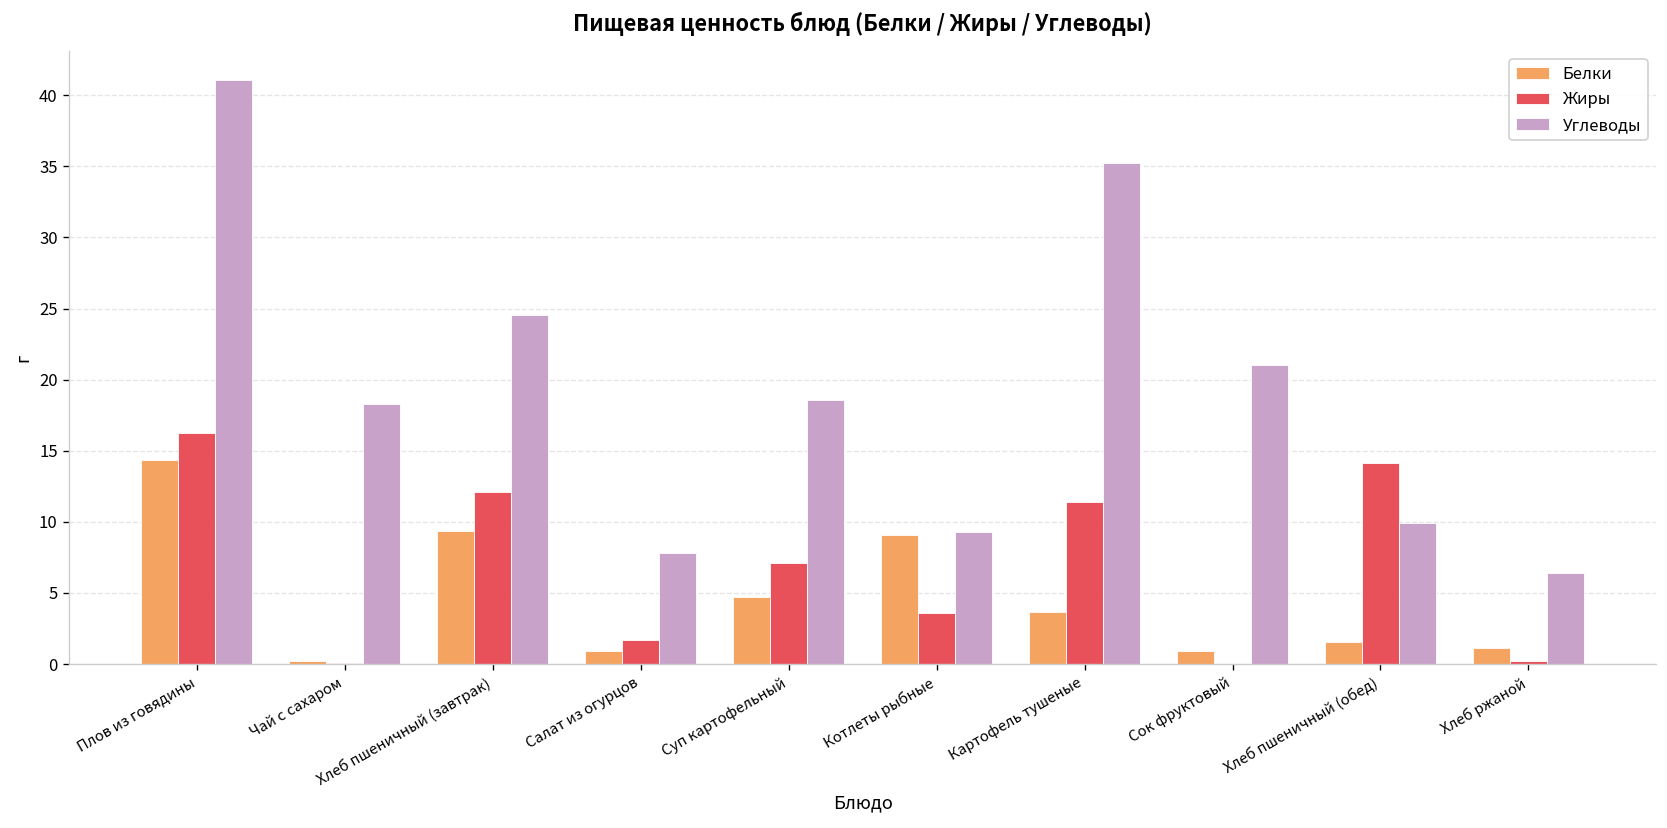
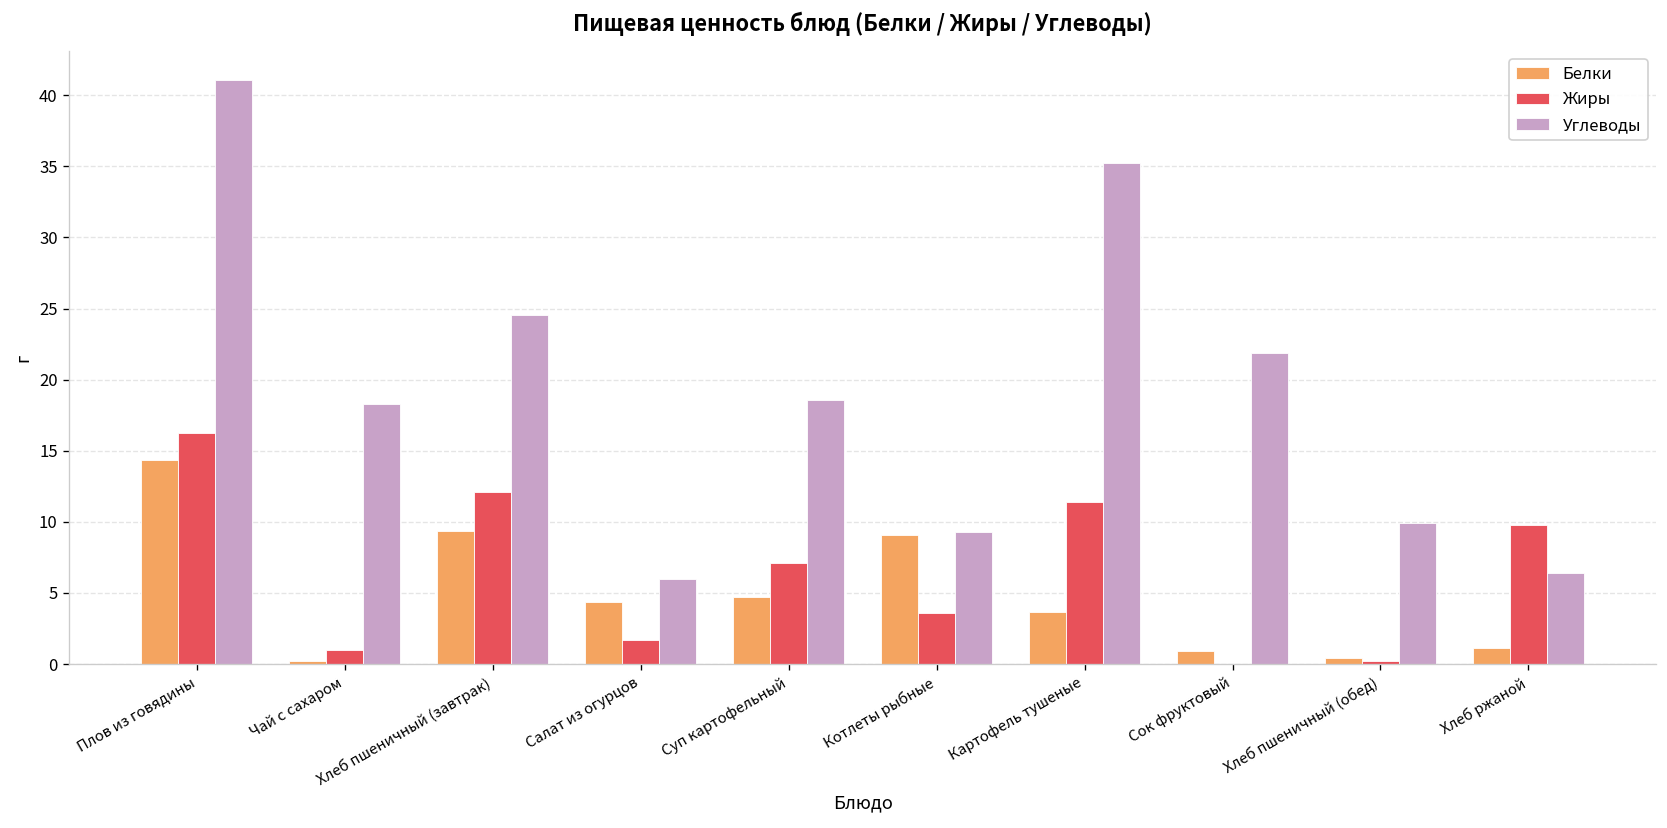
  {
    "Белки": {
      "Плов из говядины": 14.3,
      "Хлеб пшеничный (завтрак)": 9.3,
-     "Салат из огурцов": 0.9,
+     "Салат из огурцов": 4.4,
      "Суп картофельный": 4.7,
      "Котлеты рыбные": 9.1,
      "Картофель тушеные": 3.7,
      "Сок фруктовый": 0.9,
-     "Хлеб пшеничный (обед)": 1.5,
+     "Хлеб пшеничный (обед)": 0.4,
      "Хлеб ржаной": 1.1
    },
    "Жиры": {
      "Плов из говядины": 16.2,
-     "Чай с сахаром": 0.1,
+     "Чай с сахаром": 1.0,
      "Хлеб пшеничный (завтрак)": 12.1,
      "Салат из огурцов": 1.7,
      "Суп картофельный": 7.1,
      "Котлеты рыбные": 3.6,
      "Картофель тушеные": 11.4,
      "Сок фруктовый": 0.0,
-     "Хлеб пшеничный (обед)": 14.1,
-     "Хлеб ржаной": 0.2
+     "Хлеб пшеничный (обед)": 0.2,
+     "Хлеб ржаной": 9.8
    },
    "Углеводы": {
      "Плов из говядины": 41.0,
      "Чай с сахаром": 18.3,
      "Хлеб пшеничный (завтрак)": 24.5,
-     "Салат из огурцов": 7.8,
+     "Салат из огурцов": 6.0,
      "Суп картофельный": 18.6,
      "Котлеты рыбные": 9.3,
      "Картофель тушеные": 35.2,
-     "Сок фруктовый": 21.1,
+     "Сок фруктовый": 21.9,
      "Хлеб пшеничный (обед)": 9.9,
      "Хлеб ржаной": 6.4
    }
  }
